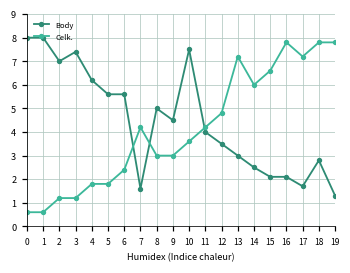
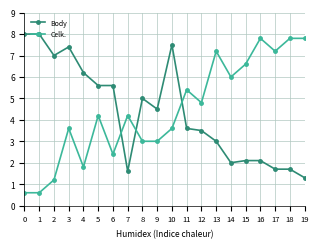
  {
    "Body": {
      "0": 8.0,
      "1": 8.0,
      "2": 7.0,
      "3": 7.4,
      "4": 6.2,
      "5": 5.6,
      "6": 5.6,
      "7": 1.6,
      "8": 5.0,
      "9": 4.5,
      "10": 7.5,
-     "11": 4.0,
+     "11": 3.6,
      "12": 3.5,
      "13": 3.0,
-     "14": 2.5,
+     "14": 2.0,
      "15": 2.1,
      "16": 2.1,
      "17": 1.7,
-     "18": 2.8,
+     "18": 1.7,
      "19": 1.3
    },
    "Celk.": {
      "0": 0.6,
      "1": 0.6,
      "2": 1.2,
-     "3": 1.2,
+     "3": 3.6,
      "4": 1.8,
-     "5": 1.8,
+     "5": 4.2,
      "6": 2.4,
      "7": 4.2,
      "8": 3.0,
      "9": 3.0,
      "10": 3.6,
-     "11": 4.2,
+     "11": 5.4,
      "12": 4.8,
      "13": 7.2,
      "14": 6.0,
      "15": 6.6,
      "16": 7.8,
      "17": 7.2,
      "18": 7.8,
      "19": 7.8
    }
  }
